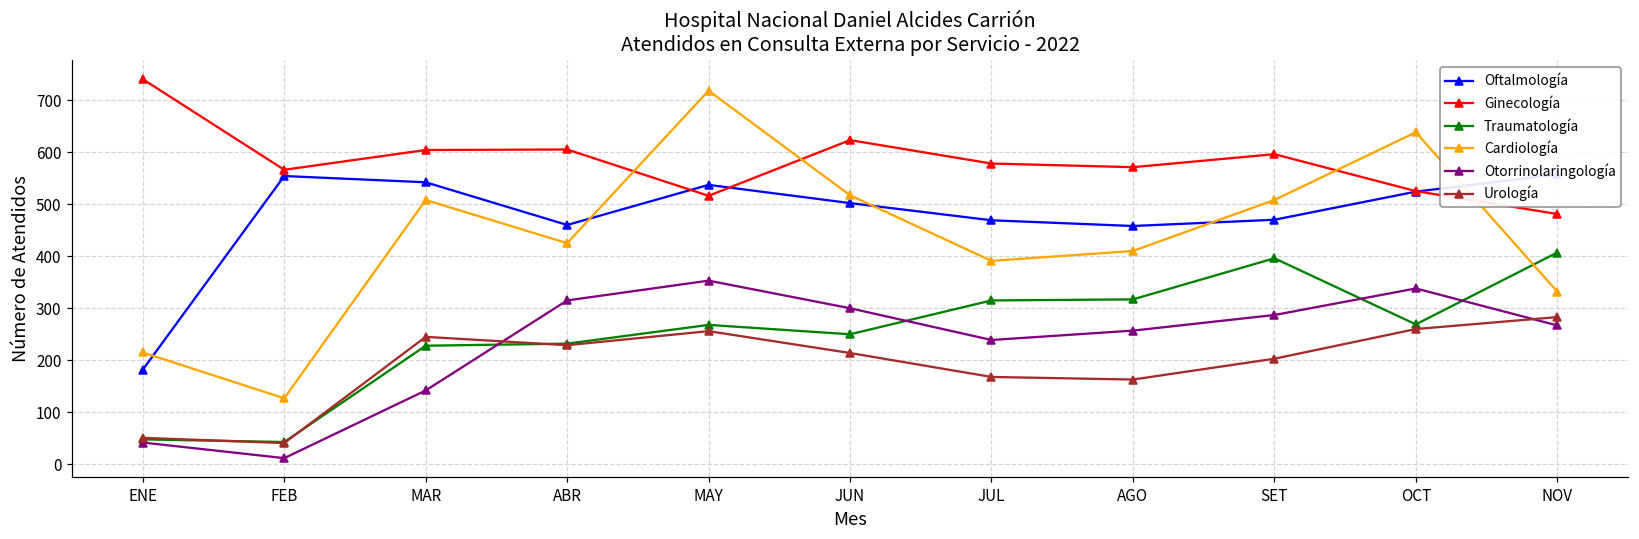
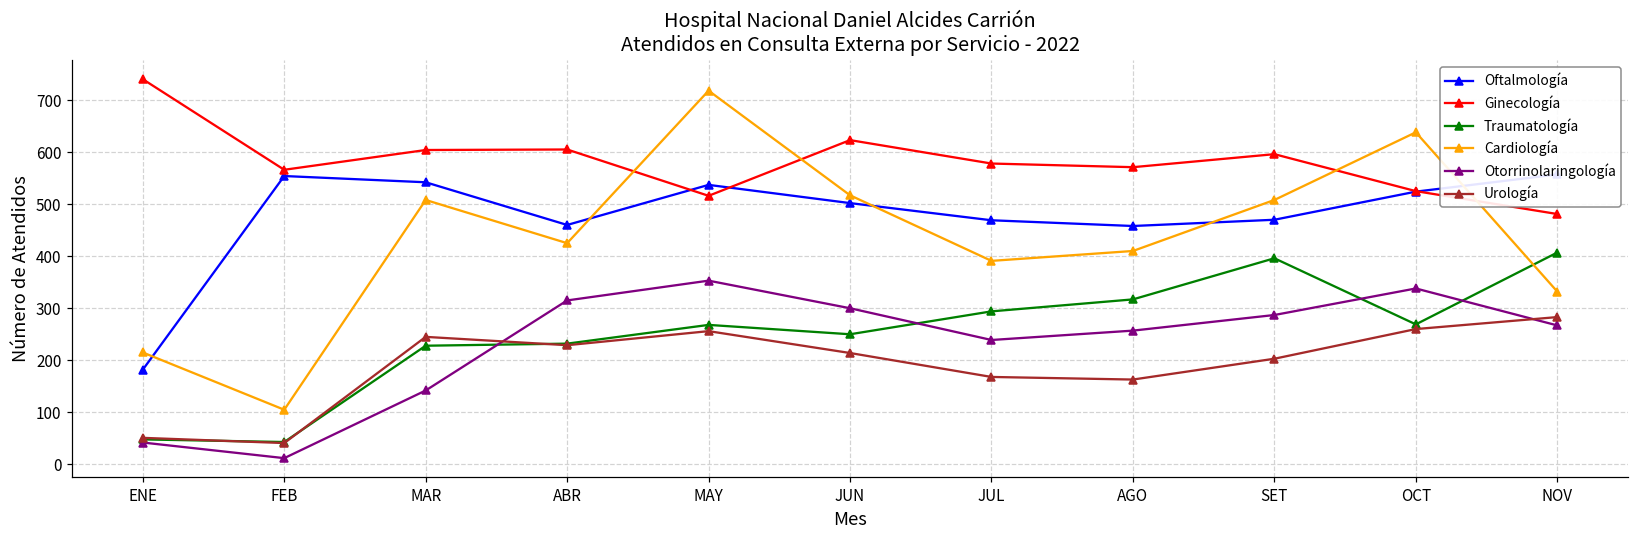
  {
    "Oftalmología": {
      "ENE": 180,
      "FEB": 550,
      "MAR": 540,
      "ABR": 460,
      "MAY": 540,
      "JUN": 500,
      "JUL": 470,
      "AGO": 460,
      "SET": 470
    },
    "Ginecología": {
      "ENE": 740,
      "FEB": 570,
      "MAR": 600,
      "ABR": 610,
      "MAY": 520,
      "JUN": 620,
      "JUL": 580,
      "AGO": 570,
      "SET": 600,
      "NOV": 480
    },
    "Traumatología": {
      "MAR": 230,
      "MAY": 270,
      "JUN": 250,
-     "JUL": 320,
+     "JUL": 290,
      "AGO": 320,
      "SET": 400,
      "OCT": 270,
      "NOV": 410
    },
    "Cardiología": {
      "ENE": 220,
-     "FEB": 130,
+     "FEB": 110,
      "MAR": 510,
      "ABR": 430,
      "MAY": 720,
      "JUN": 520,
      "JUL": 390,
      "AGO": 410,
      "SET": 510,
      "OCT": 640,
      "NOV": 330
    },
    "Otorrinolaringología": {
      "ENE": 40,
      "FEB": 10,
      "MAR": 140,
      "ABR": 320,
      "MAY": 350,
      "JUN": 300,
      "JUL": 240,
      "AGO": 260,
      "SET": 290,
      "OCT": 340,
      "NOV": 270
    },
    "Urología": {
      "MAR": 250,
      "MAY": 260,
      "JUN": 210,
      "JUL": 170,
      "AGO": 160,
      "SET": 200,
      "OCT": 260,
      "NOV": 280
    }
  }
